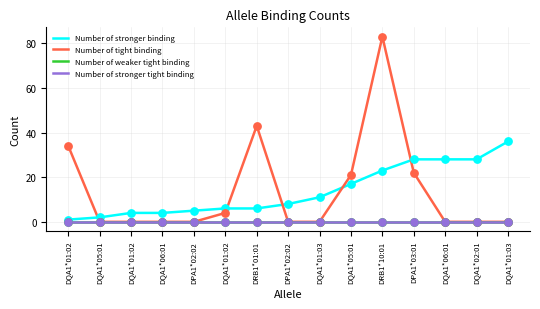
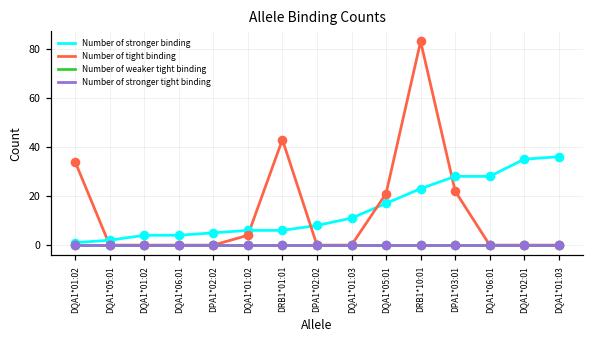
  {
    "Number of stronger binding": {
      "DRB1*01:01": 6,
      "DRB1*10:01": 23,
      "DPA1*03:01": 28,
-     "DQA1*02:01": 28
+     "DQA1*02:01": 35
    },
    "Number of tight binding": {
      "DRB1*01:01": 43,
      "DRB1*10:01": 83,
      "DPA1*03:01": 22
    },
    "Number of stronger tight binding": {
      "DRB1*01:01": 0,
      "DRB1*10:01": 0,
      "DPA1*03:01": 0
    }
  }
